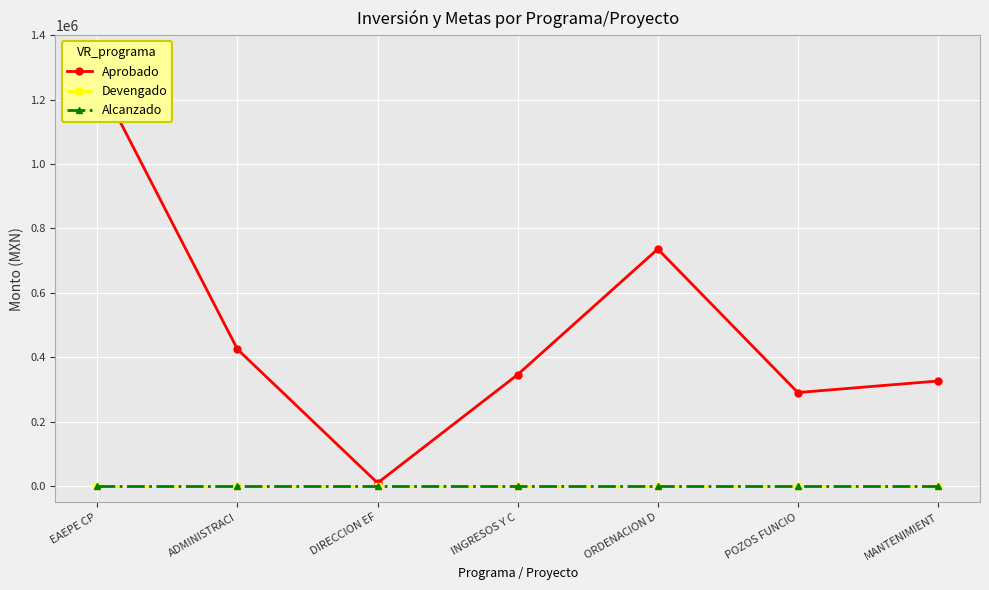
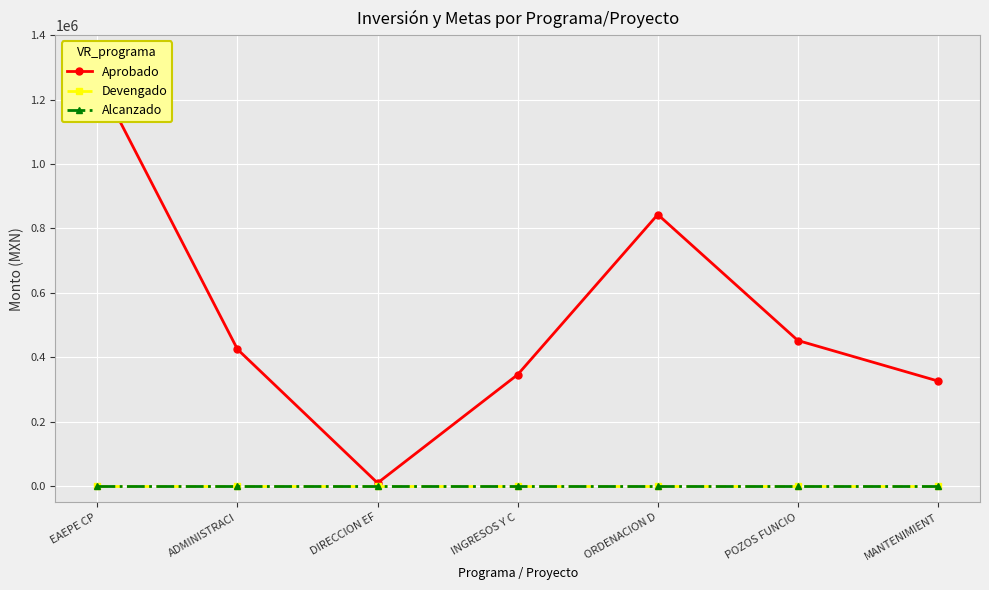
  {
    "Aprobado": {
      "ADMINISTRACI": 430000,
      "DIRECCION EF": 10000,
      "INGRESOS Y C": 350000,
-     "ORDENACION D": 740000,
-     "POZOS FUNCIO": 290000,
+     "ORDENACION D": 840000,
+     "POZOS FUNCIO": 450000,
      "MANTENIMIENT": 330000
    },
    "Alcanzado": {
      "EAEPE CP": 0,
      "ADMINISTRACI": 0,
      "DIRECCION EF": 0,
      "INGRESOS Y C": 0,
      "ORDENACION D": 0,
      "POZOS FUNCIO": 0,
      "MANTENIMIENT": 0
    }
  }
